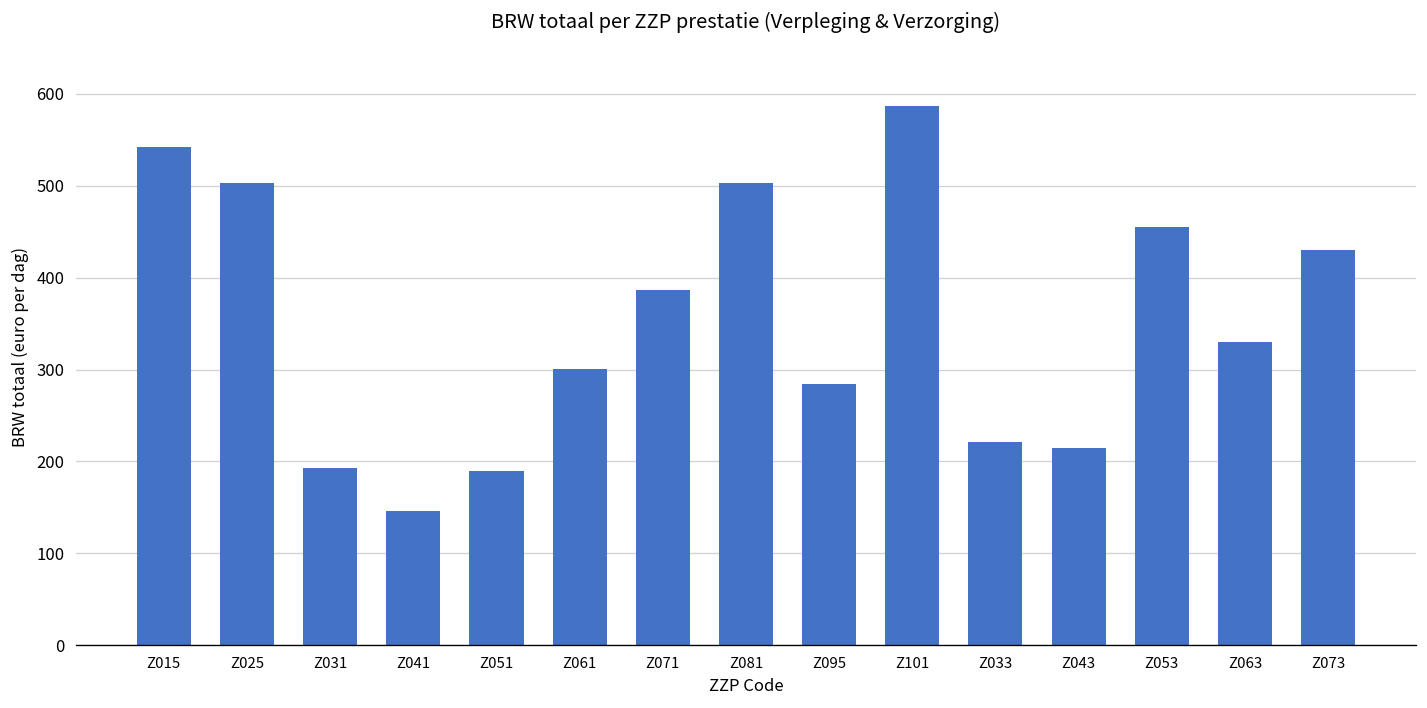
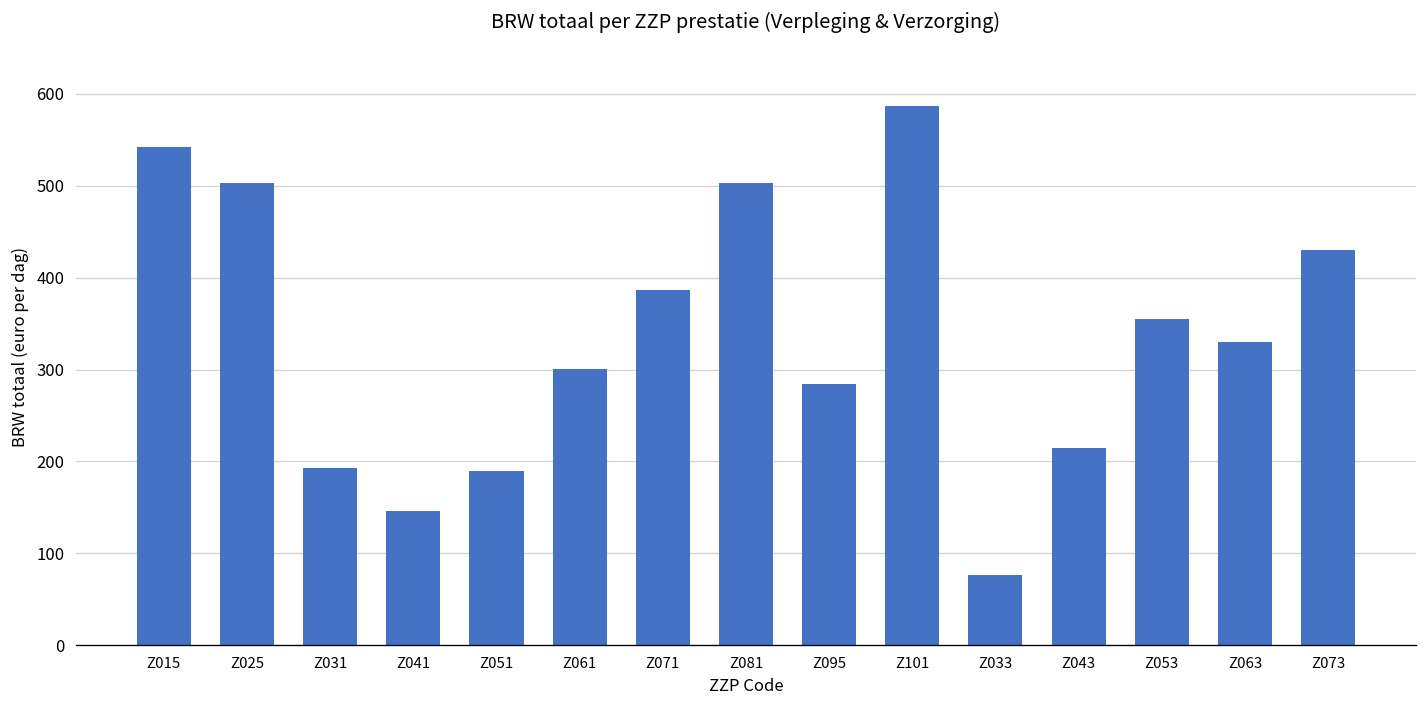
  {
    "Z015": 540,
    "Z025": 500,
    "Z031": 190,
    "Z041": 150,
    "Z051": 190,
    "Z061": 300,
    "Z071": 390,
    "Z081": 500,
    "Z095": 280,
    "Z101": 590,
-   "Z033": 220,
+   "Z033": 80,
    "Z043": 210,
-   "Z053": 450,
+   "Z053": 350,
    "Z063": 330,
    "Z073": 430
  }
